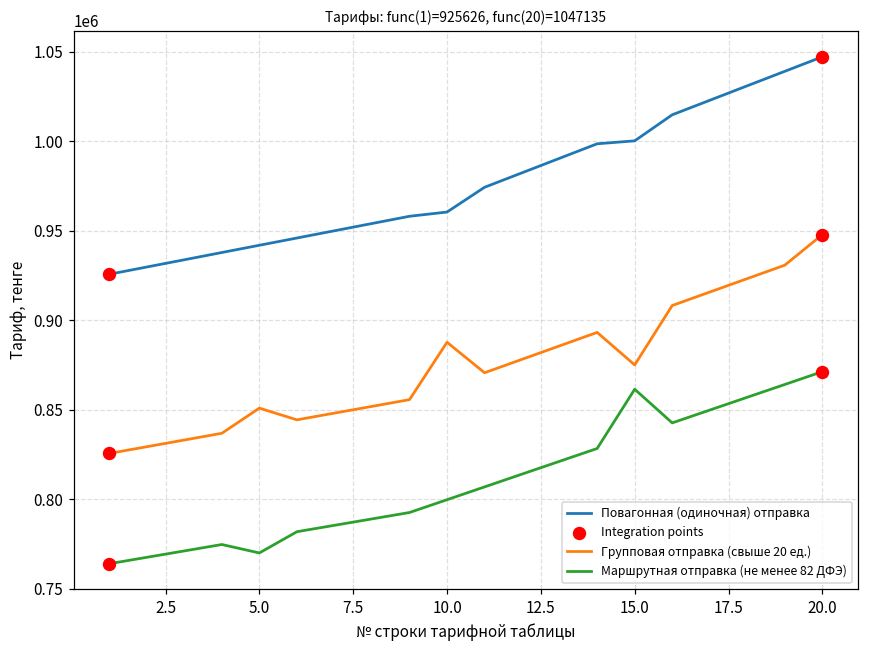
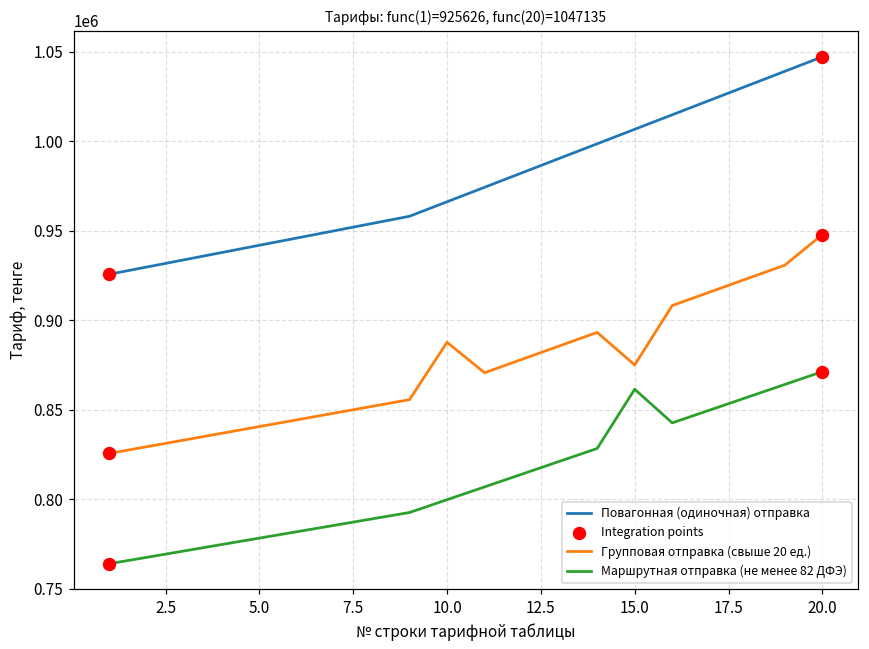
  {
    "Повагонная (одиночная) отправка": {
      "5.0": 942000,
-     "10.0": 960000,
-     "15.0": 1000000
+     "10.0": 966000,
+     "15.0": 1007000
    },
    "Групповая отправка (свыше 20 ед.)": {
-     "5.0": 851000,
+     "5.0": 841000,
      "10.0": 888000,
      "15.0": 875000
    },
    "Маршрутная отправка (не менее 82 ДФЭ)": {
-     "5.0": 770000,
+     "5.0": 778000,
      "10.0": 800000,
      "15.0": 861000
    }
  }
